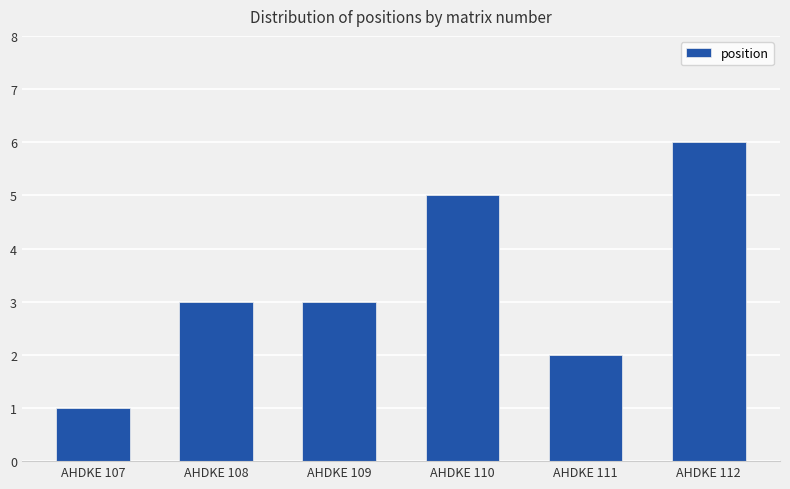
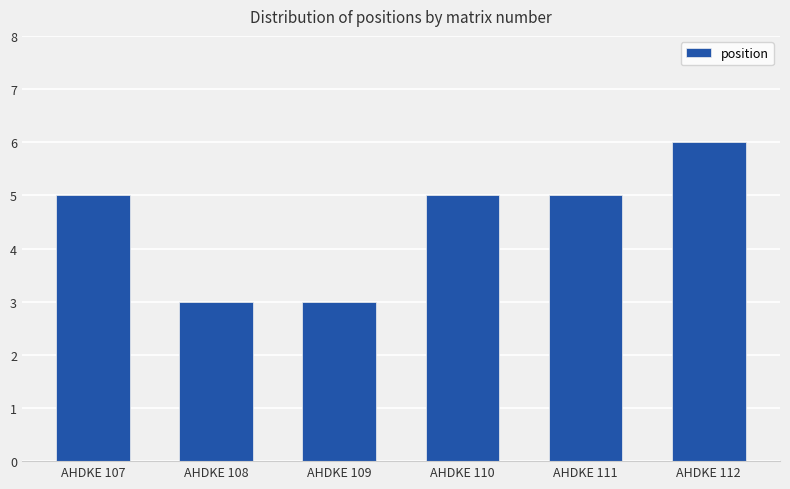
  {
-   "AHDKE 107": 1,
+   "AHDKE 107": 5,
    "AHDKE 108": 3,
    "AHDKE 109": 3,
    "AHDKE 110": 5,
-   "AHDKE 111": 2,
+   "AHDKE 111": 5,
    "AHDKE 112": 6
  }
